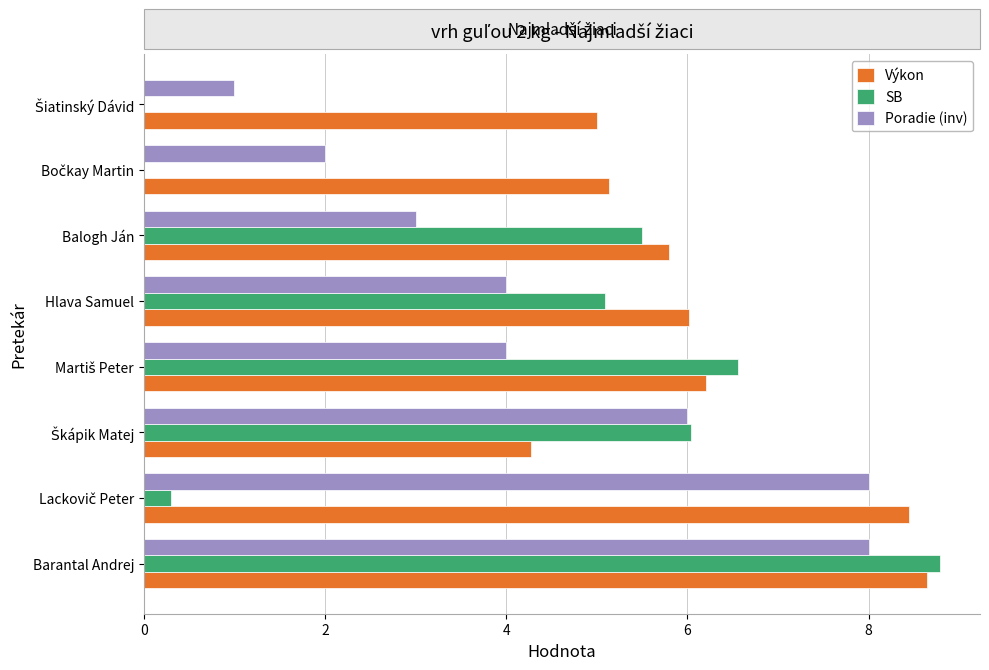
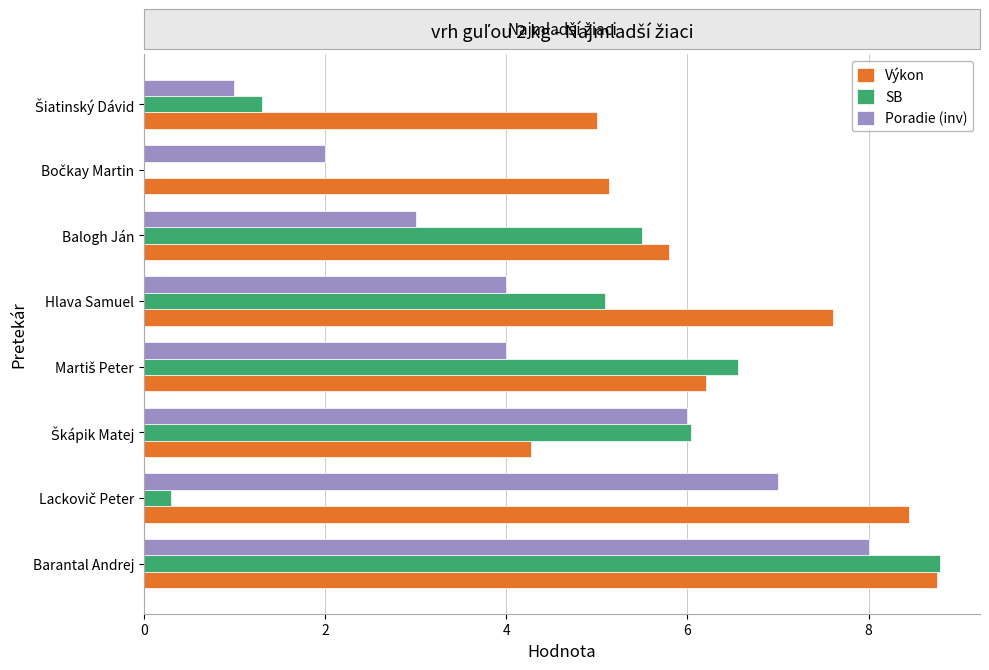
  {
    "Výkon": {
      "Šiatinský Dávid": 5.0,
      "Bočkay Martin": 5.1,
      "Balogh Ján": 5.8,
-     "Hlava Samuel": 6.0,
+     "Hlava Samuel": 7.6,
      "Martiš Peter": 6.2,
      "Škápik Matej": 4.3,
      "Lackovič Peter": 8.5,
-     "Barantal Andrej": 8.7
+     "Barantal Andrej": 8.8
    },
    "SB": {
-     "Šiatinský Dávid": 0.0,
+     "Šiatinský Dávid": 1.3,
      "Bočkay Martin": 0.0,
      "Balogh Ján": 5.5,
      "Hlava Samuel": 5.1,
      "Martiš Peter": 6.6,
      "Škápik Matej": 6.0,
      "Lackovič Peter": 0.3,
      "Barantal Andrej": 8.8
    },
    "Poradie (inv)": {
      "Šiatinský Dávid": 1,
      "Bočkay Martin": 2,
      "Balogh Ján": 3,
      "Hlava Samuel": 4,
      "Martiš Peter": 4,
      "Škápik Matej": 6,
-     "Lackovič Peter": 8,
+     "Lackovič Peter": 7,
      "Barantal Andrej": 8
    }
  }
